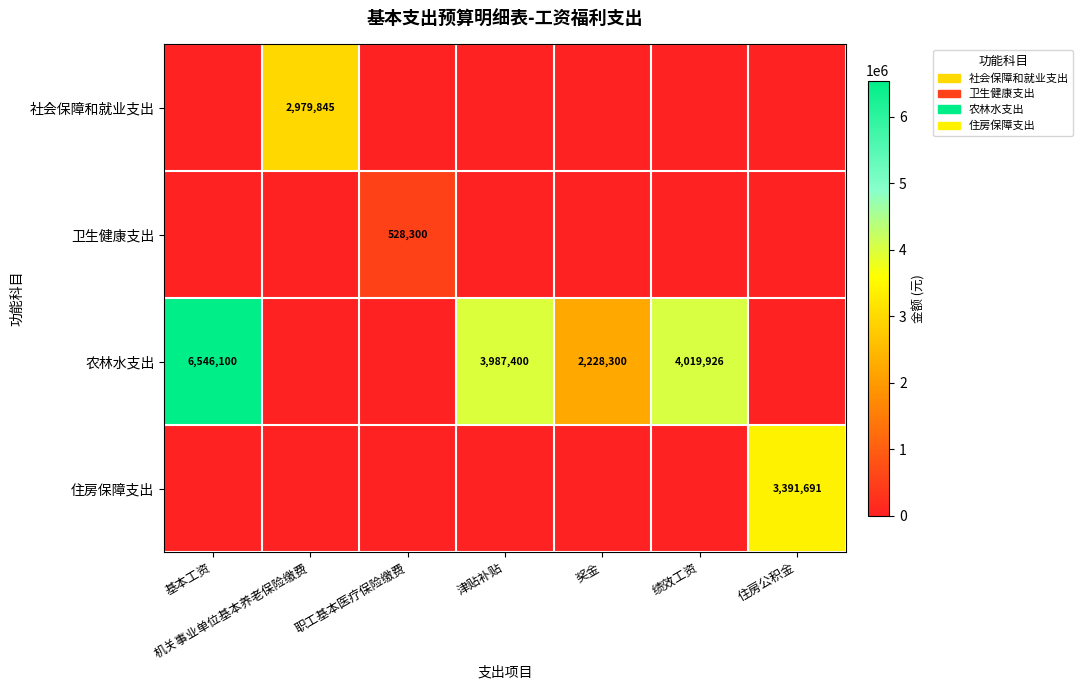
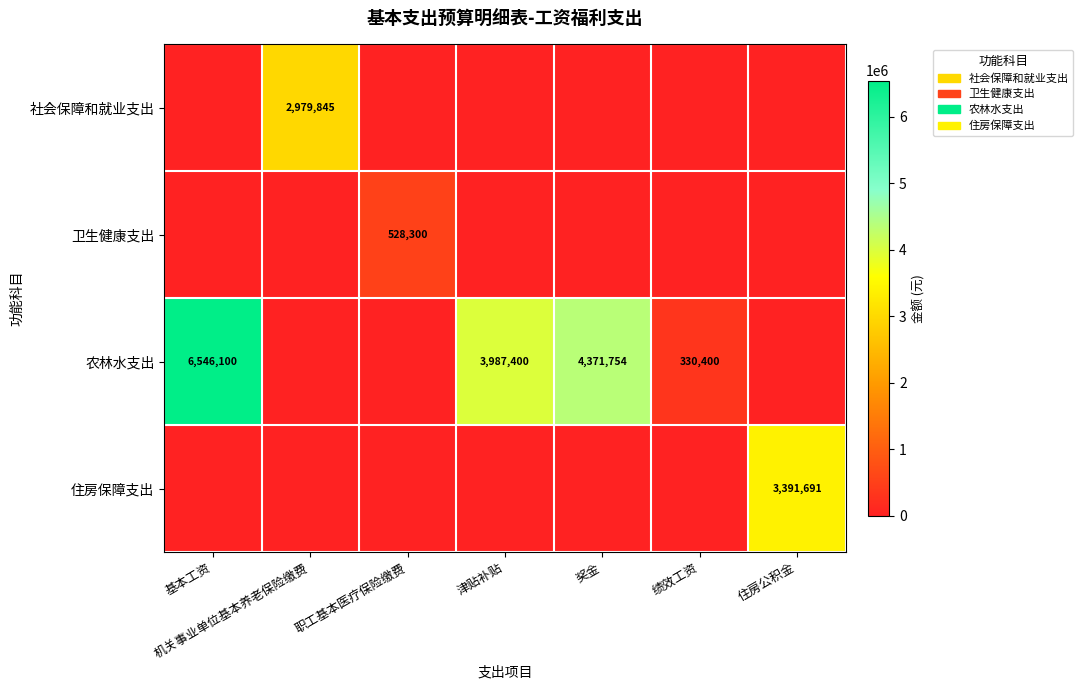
  {
    "社会保障和就业支出": {
      "机关事业单位基本养老保险缴费": "2,979,845"
    },
    "卫生健康支出": {
      "职工基本医疗保险缴费": "528,300"
    },
    "农林水支出": {
      "基本工资": "6,546,100",
      "津贴补贴": "3,987,400",
-     "奖金": "2,228,300",
-     "绩效工资": "4,019,926"
+     "奖金": "4,371,754",
+     "绩效工资": "330,400"
    },
    "住房保障支出": {
      "住房公积金": "3,391,691"
    }
  }
